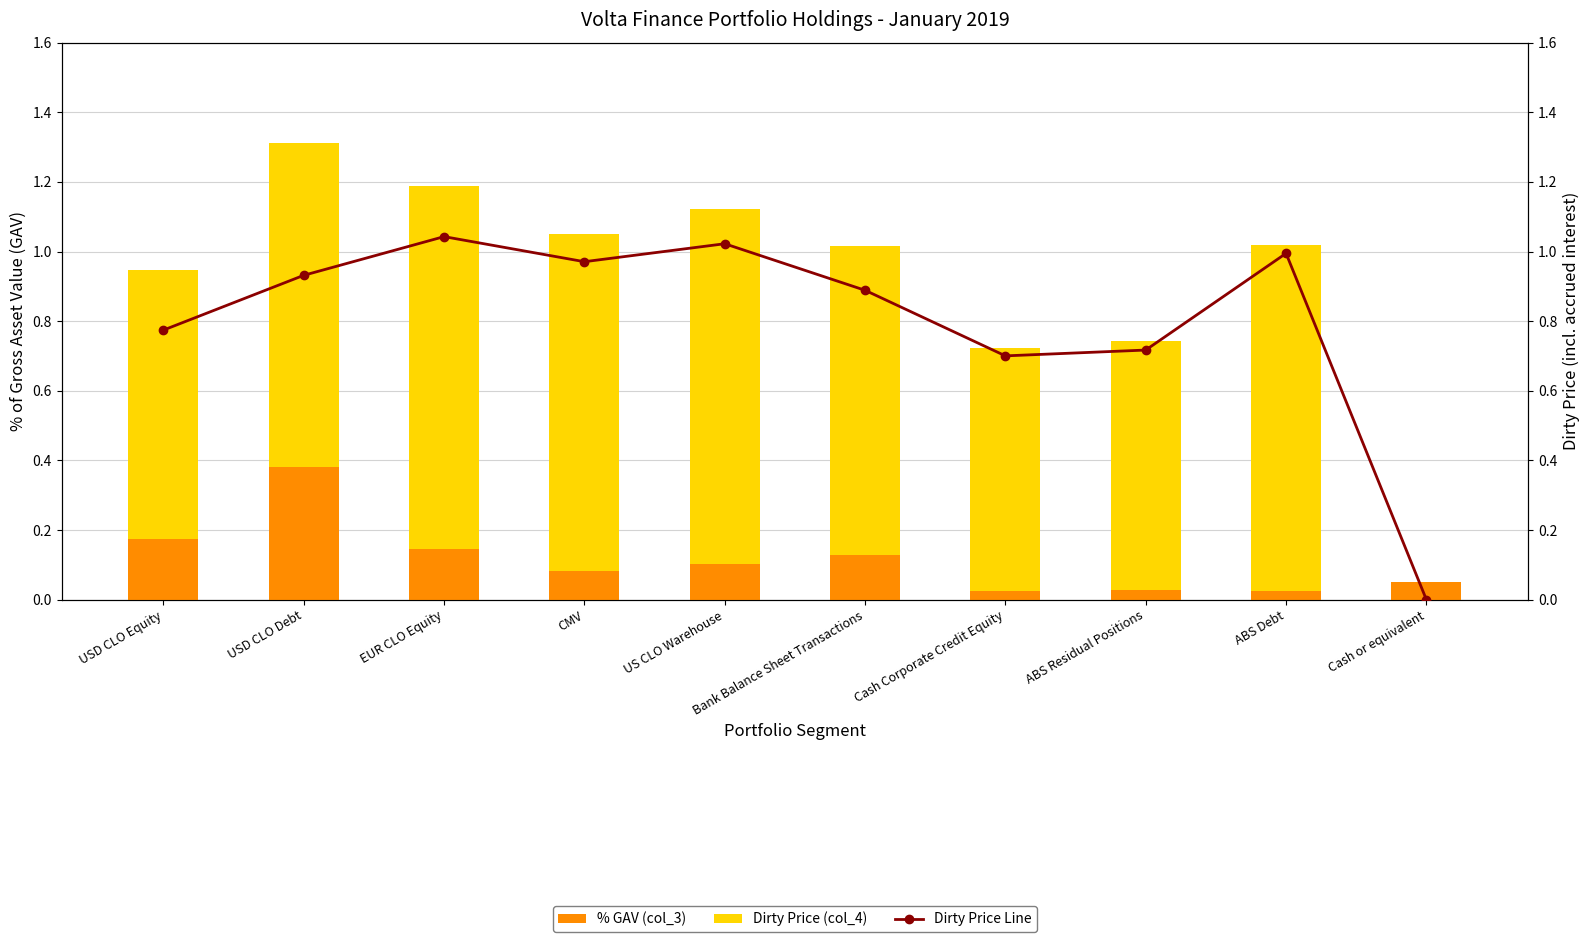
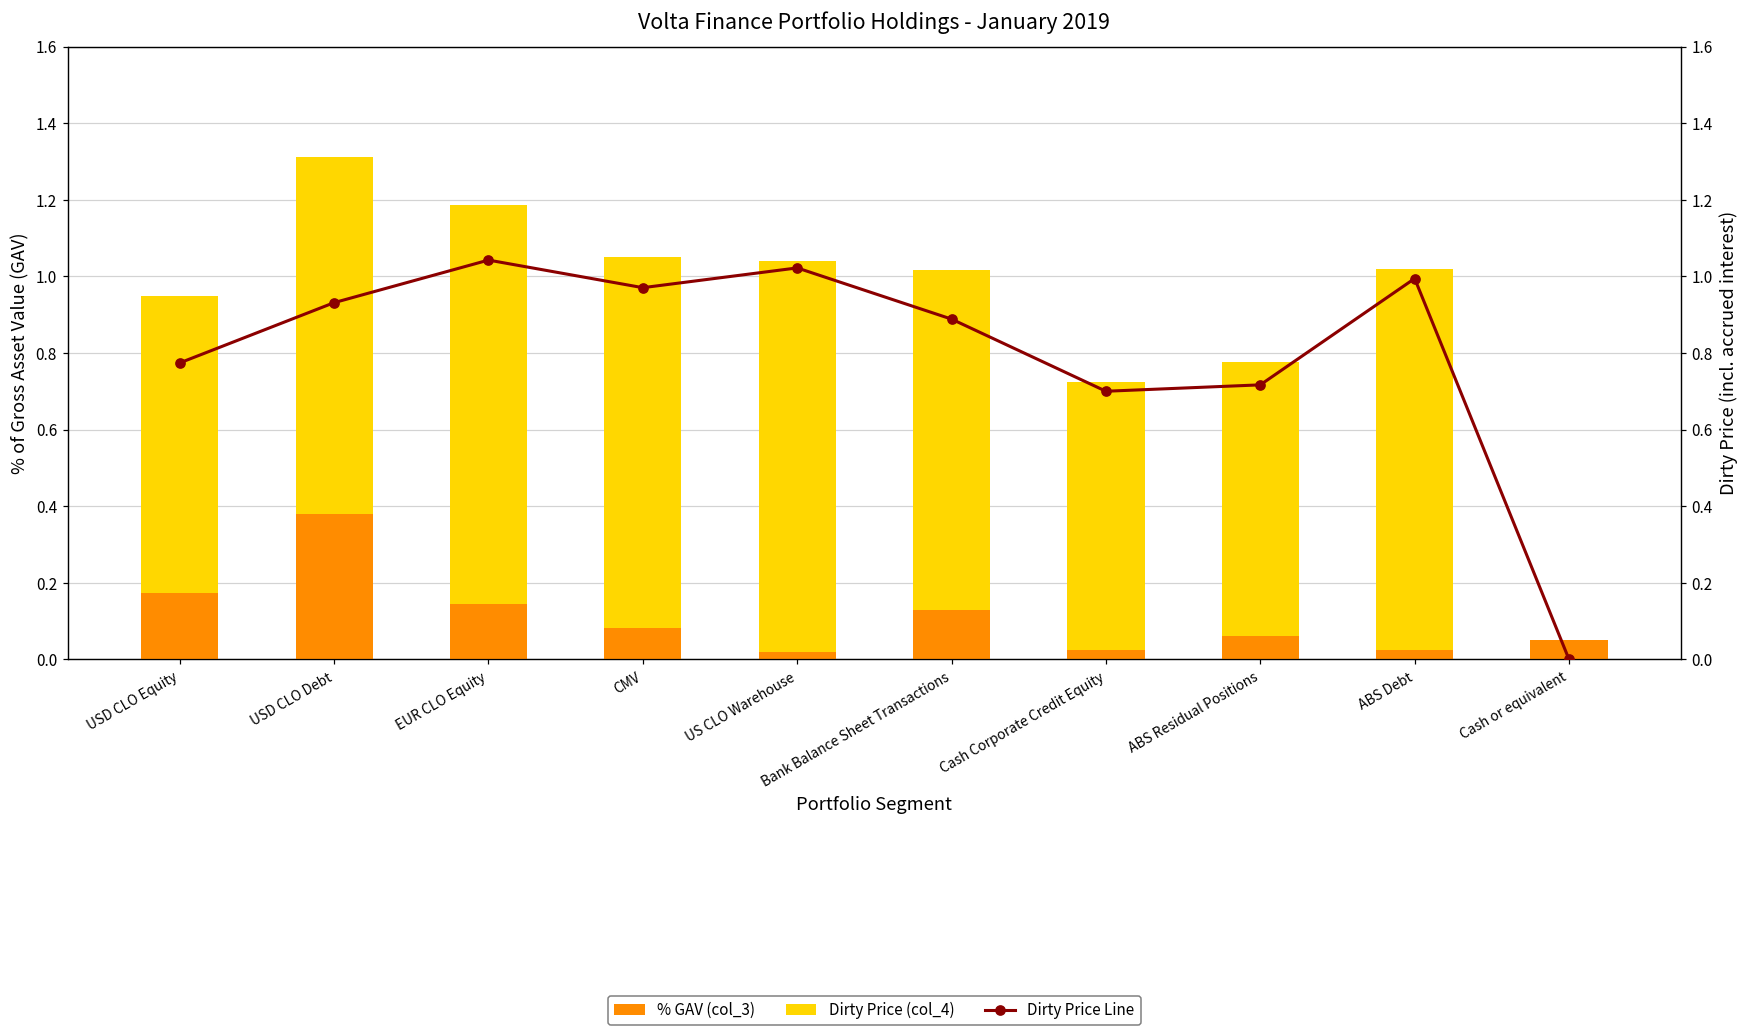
  {
    "% GAV (col_3)": {
      "USD CLO Equity": 0.17,
      "USD CLO Debt": 0.38,
      "EUR CLO Equity": 0.15,
      "CMV": 0.08,
-     "US CLO Warehouse": 0.10,
+     "US CLO Warehouse": 0.02,
      "Bank Balance Sheet Transactions": 0.13,
      "Cash Corporate Credit Equity": 0.02,
-     "ABS Residual Positions": 0.03,
+     "ABS Residual Positions": 0.06,
      "ABS Debt": 0.03,
      "Cash or equivalent": 0.05
    },
    "Dirty Price (col_4)": {
      "USD CLO Equity": 0.77,
      "USD CLO Debt": 0.93,
      "EUR CLO Equity": 1.04,
      "CMV": 0.97,
      "US CLO Warehouse": 1.02,
      "Bank Balance Sheet Transactions": 0.89,
      "Cash Corporate Credit Equity": 0.70,
      "ABS Residual Positions": 0.72,
      "ABS Debt": 0.99,
      "Cash or equivalent": 0.00
    },
    "Dirty Price Line": {
      "USD CLO Equity": 0.77,
      "USD CLO Debt": 0.93,
      "EUR CLO Equity": 1.04,
      "CMV": 0.97,
      "US CLO Warehouse": 1.02,
      "Bank Balance Sheet Transactions": 0.89,
      "Cash Corporate Credit Equity": 0.70,
      "ABS Residual Positions": 0.72,
      "ABS Debt": 0.99,
      "Cash or equivalent": 0.00
    }
  }
